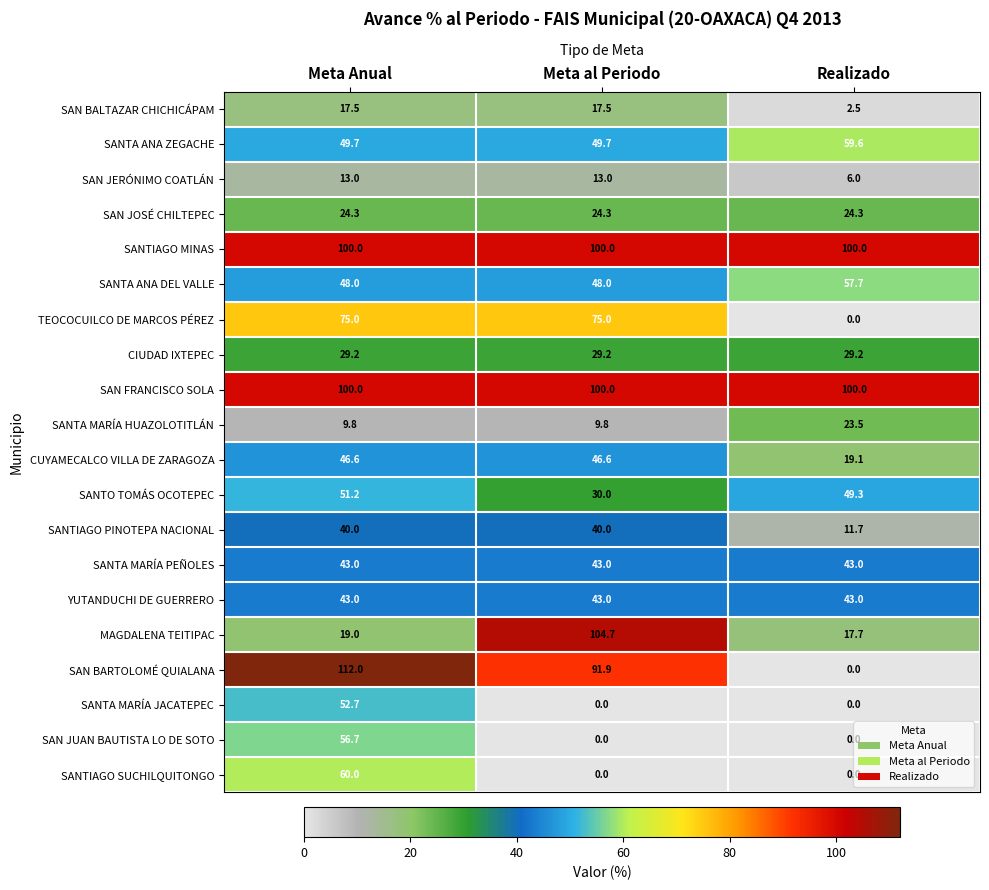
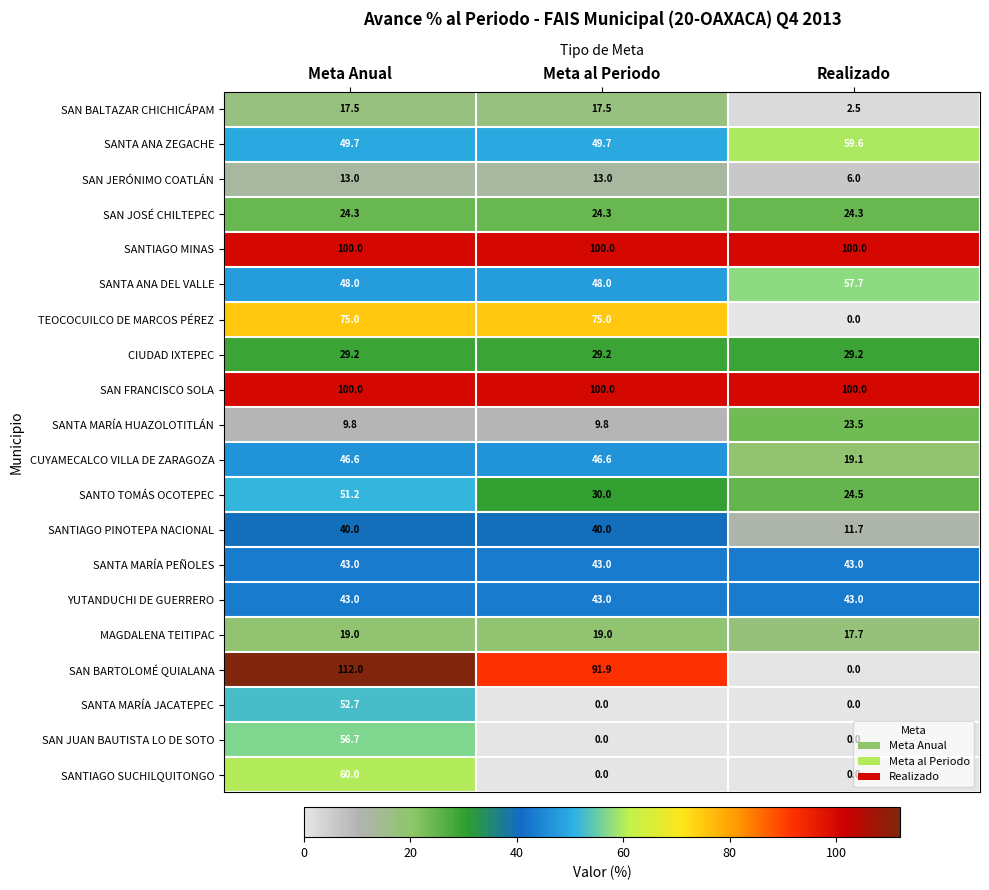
  {
    "SAN BALTAZAR CHICHICÁPAM": {
      "Meta Anual": 17.5,
      "Meta al Periodo": 17.5,
      "Realizado": 2.5
    },
    "SANTA ANA ZEGACHE": {
      "Meta Anual": 49.7,
      "Meta al Periodo": 49.7,
      "Realizado": 59.6
    },
    "SAN JERÓNIMO COATLÁN": {
      "Meta Anual": 13.0,
      "Meta al Periodo": 13.0,
      "Realizado": 6.0
    },
    "SAN JOSÉ CHILTEPEC": {
      "Meta Anual": 24.3,
      "Meta al Periodo": 24.3,
      "Realizado": 24.3
    },
    "SANTIAGO MINAS": {
      "Meta Anual": 100.0,
      "Meta al Periodo": 100.0,
      "Realizado": 100.0
    },
    "SANTA ANA DEL VALLE": {
      "Meta Anual": 48.0,
      "Meta al Periodo": 48.0,
      "Realizado": 57.7
    },
    "TEOCOCUILCO DE MARCOS PÉREZ": {
      "Meta Anual": 75.0,
      "Meta al Periodo": 75.0,
      "Realizado": 0.0
    },
    "CIUDAD IXTEPEC": {
      "Meta Anual": 29.2,
      "Meta al Periodo": 29.2,
      "Realizado": 29.2
    },
    "SAN FRANCISCO SOLA": {
      "Meta Anual": 100.0,
      "Meta al Periodo": 100.0,
      "Realizado": 100.0
    },
    "SANTA MARÍA HUAZOLOTITLÁN": {
      "Meta Anual": 9.8,
      "Meta al Periodo": 9.8,
      "Realizado": 23.5
    },
    "CUYAMECALCO VILLA DE ZARAGOZA": {
      "Meta Anual": 46.6,
      "Meta al Periodo": 46.6,
      "Realizado": 19.1
    },
    "SANTO TOMÁS OCOTEPEC": {
      "Meta Anual": 51.2,
      "Meta al Periodo": 30.0,
-     "Realizado": 49.3
+     "Realizado": 24.5
    },
    "SANTIAGO PINOTEPA NACIONAL": {
      "Meta Anual": 40.0,
      "Meta al Periodo": 40.0,
      "Realizado": 11.7
    },
    "SANTA MARÍA PEÑOLES": {
      "Meta Anual": 43.0,
      "Meta al Periodo": 43.0,
      "Realizado": 43.0
    },
    "YUTANDUCHI DE GUERRERO": {
      "Meta Anual": 43.0,
      "Meta al Periodo": 43.0,
      "Realizado": 43.0
    },
    "MAGDALENA TEITIPAC": {
      "Meta Anual": 19.0,
-     "Meta al Periodo": 104.7,
+     "Meta al Periodo": 19.0,
      "Realizado": 17.7
    },
    "SAN BARTOLOMÉ QUIALANA": {
      "Meta Anual": 112.0,
      "Meta al Periodo": 91.9,
      "Realizado": 0.0
    },
    "SANTA MARÍA JACATEPEC": {
      "Meta Anual": 52.7,
      "Meta al Periodo": 0.0,
      "Realizado": 0.0
    },
    "SAN JUAN BAUTISTA LO DE SOTO": {
      "Meta Anual": 56.7,
      "Meta al Periodo": 0.0
    },
    "SANTIAGO SUCHILQUITONGO": {
      "Meta Anual": 60.0,
      "Meta al Periodo": 0.0
    }
  }
